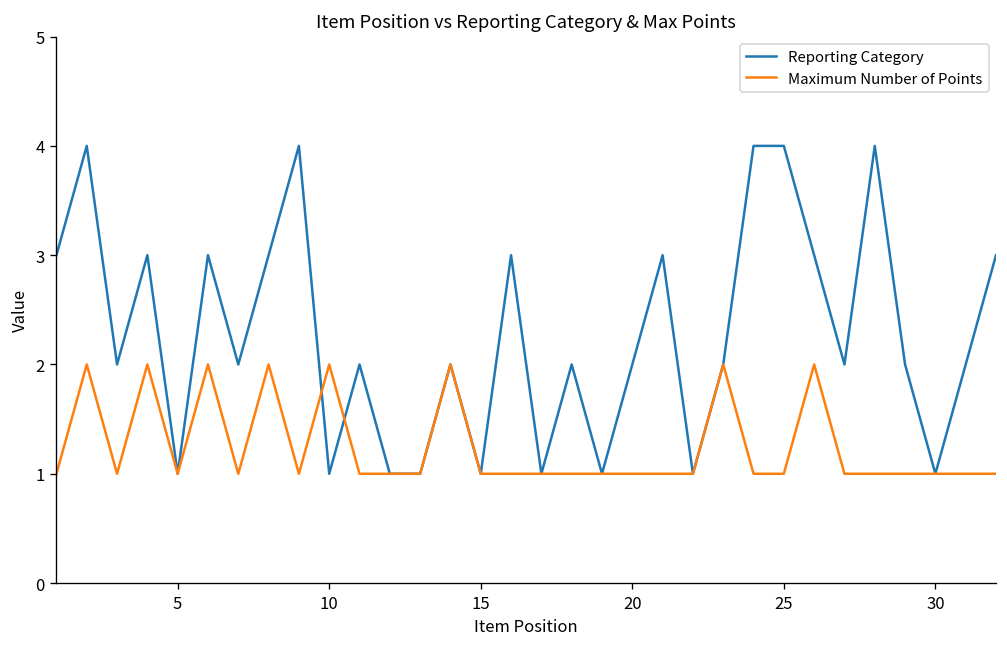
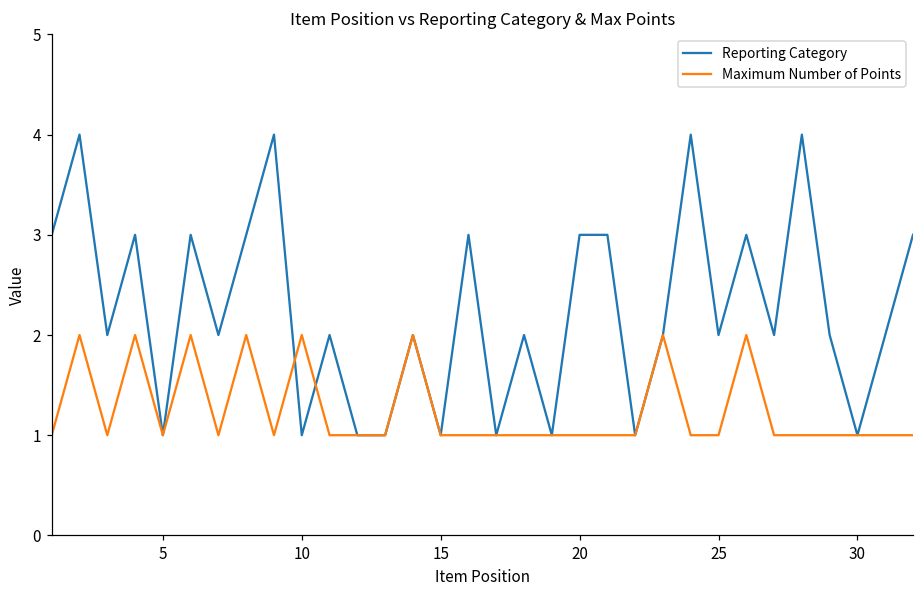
  {
    "Reporting Category": {
      "10": 1,
-     "20": 2,
-     "25": 4
+     "20": 3,
+     "25": 2
    },
    "Maximum Number of Points": {
      "10": 2,
      "20": 1,
      "25": 1
    }
  }
